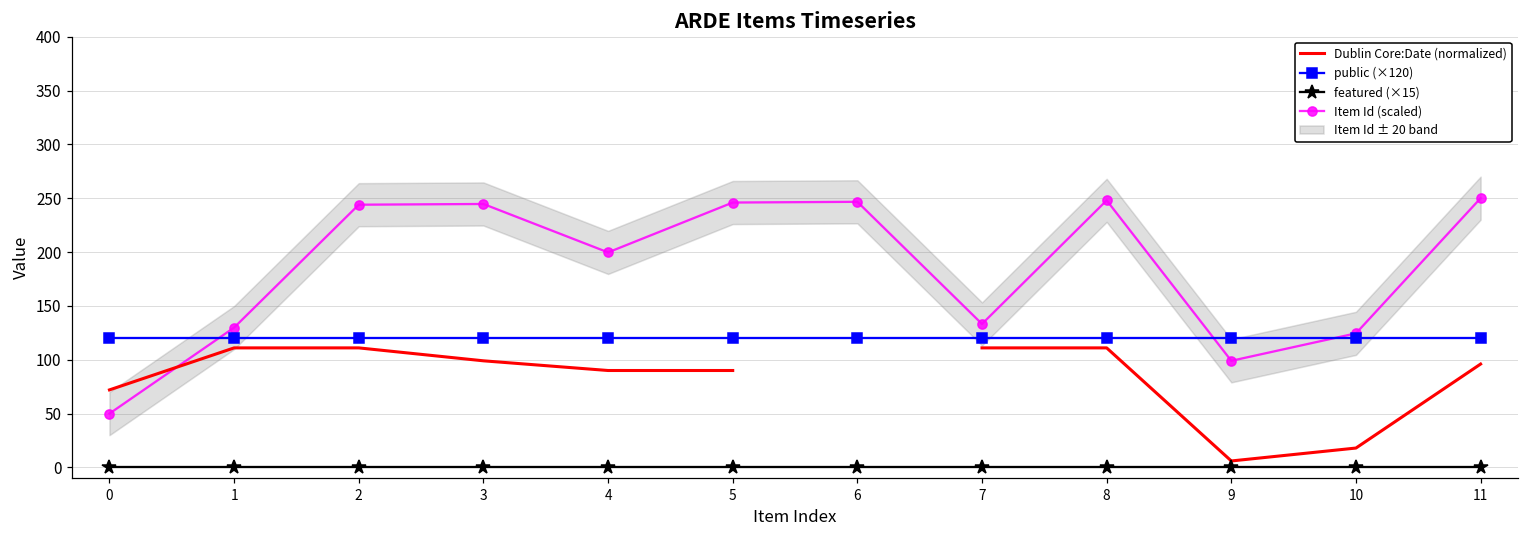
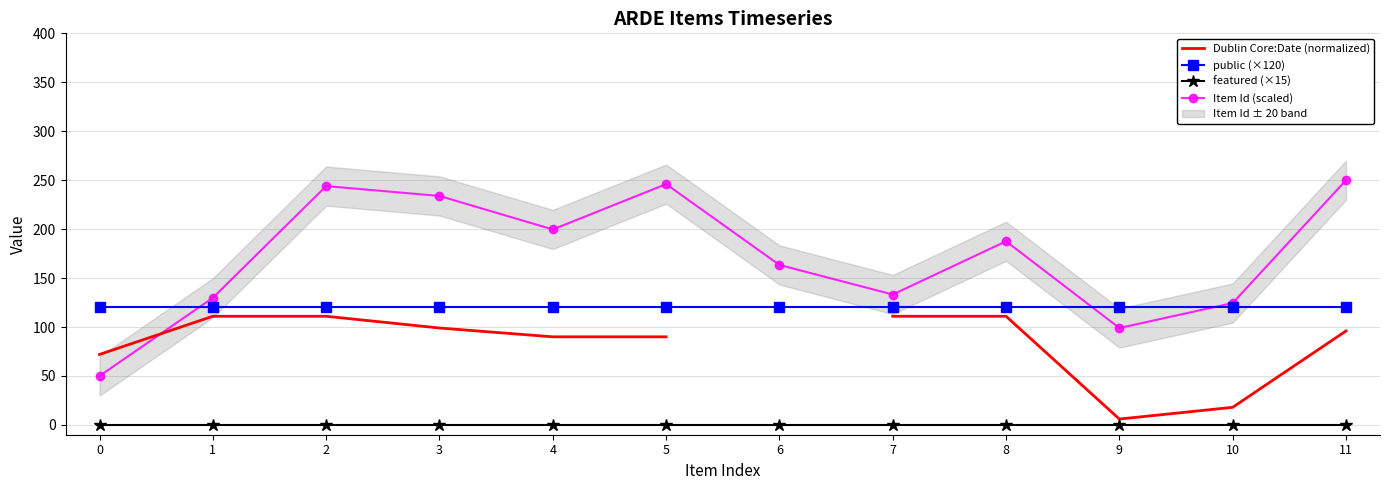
  {
    "Dublin Core:Date (normalized)": {
      "1": 110,
      "2": 110,
      "3": 100,
      "4": 90,
      "5": 90,
      "7": 110,
      "8": 110,
      "9": 10,
      "10": 20,
      "11": 100
    },
    "public (×120)": {
      "0": 120,
      "1": 120,
      "2": 120,
      "3": 120,
      "4": 120,
      "5": 120,
      "6": 120,
      "7": 120,
      "8": 120,
      "10": 120,
      "11": 120
    },
    "featured (×15)": {
      "0": 0,
      "1": 0,
      "2": 0,
      "3": 0,
      "4": 0,
      "5": 0,
      "6": 0,
      "7": 0,
      "8": 0,
      "9": 0,
      "10": 0,
      "11": 0
    },
    "Item Id (scaled)": {
      "0": 50,
      "1": 130,
      "2": 240,
-     "3": 240,
+     "3": 230,
      "4": 200,
      "5": 250,
-     "6": 250,
+     "6": 160,
      "7": 130,
-     "8": 250,
+     "8": 190,
      "9": 100,
      "10": 120,
      "11": 250
    }
  }
